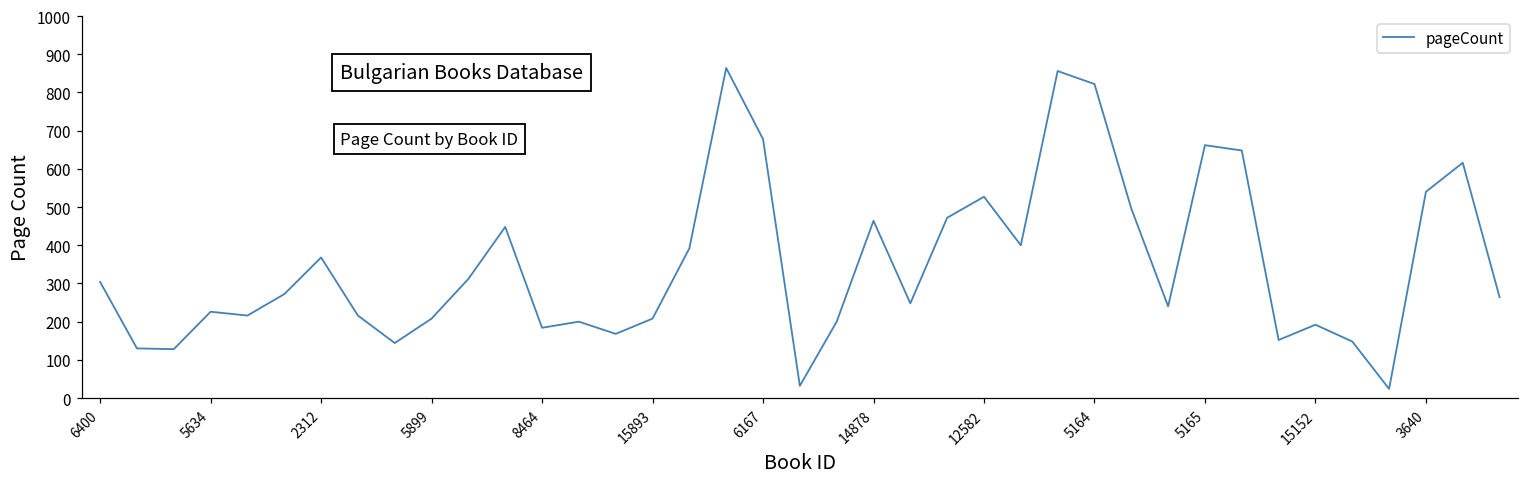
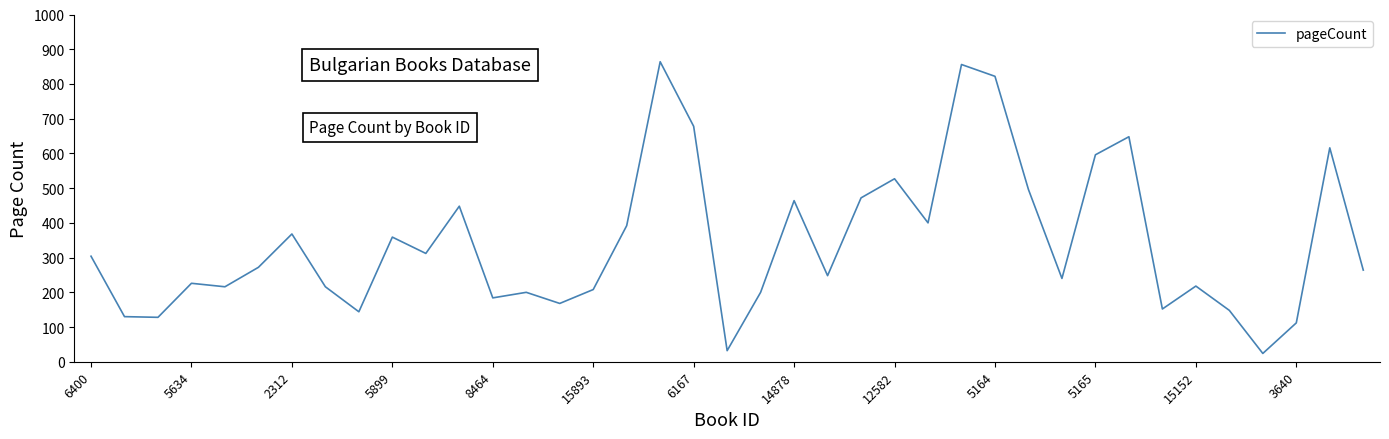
  {
    "6400": 300,
    "5634": 230,
    "2312": 370,
-   "5899": 210,
+   "5899": 360,
    "8464": 180,
    "15893": 210,
    "6167": 680,
    "14878": 460,
    "12582": 530,
    "5164": 820,
-   "5165": 660,
-   "15152": 190,
-   "3640": 540
+   "5165": 600,
+   "15152": 220,
+   "3640": 110
  }
